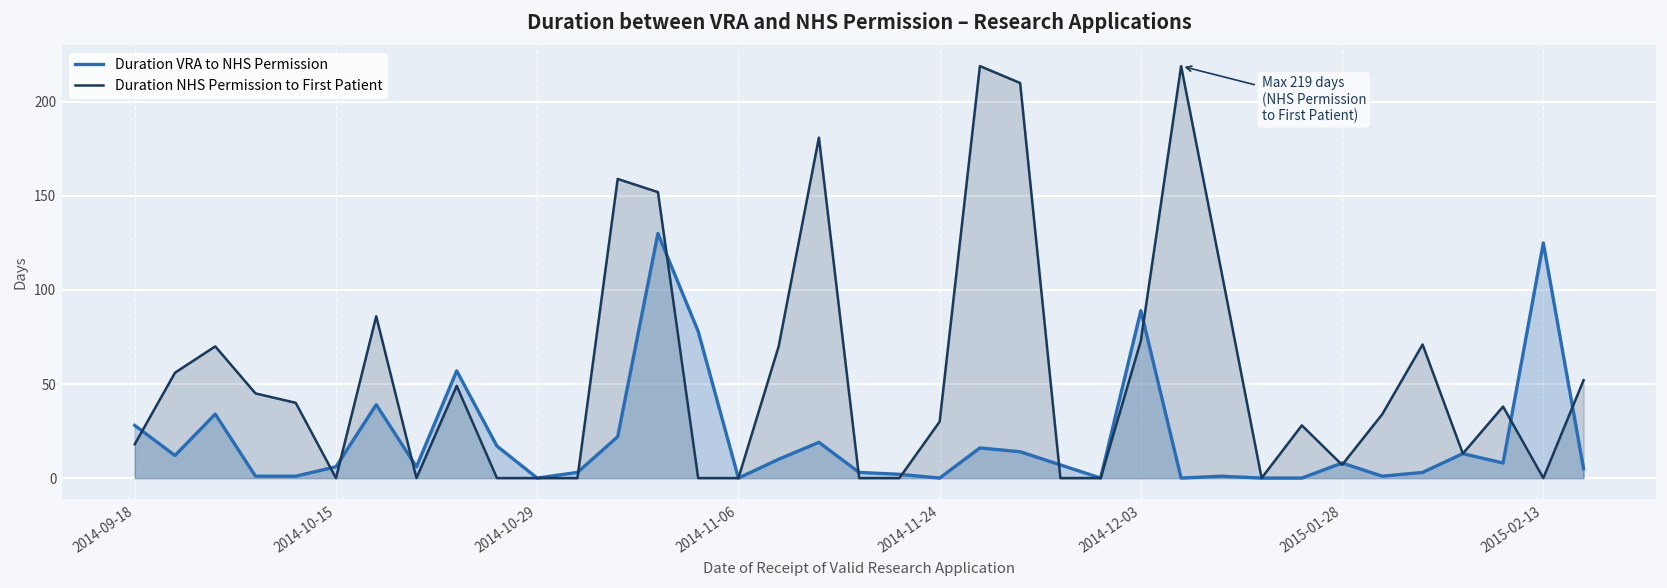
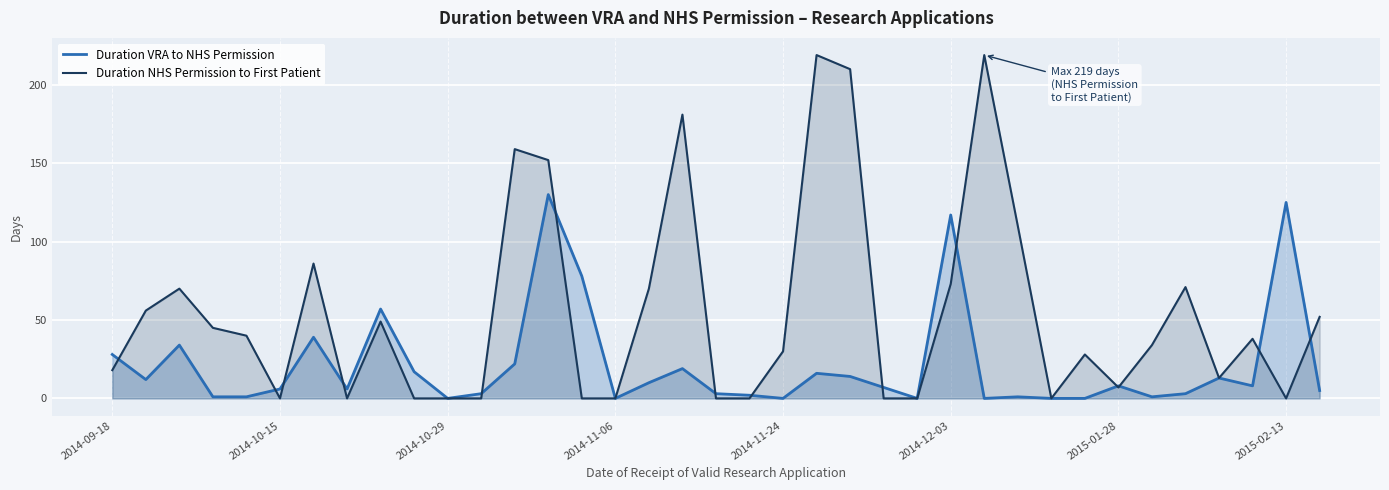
  {
    "Duration VRA to NHS Permission": {
      "2014-09-18": 28,
-     "2014-12-03": 89,
+     "2014-12-03": 117,
      "2015-02-13": 125
    },
    "Duration NHS Permission to First Patient": {
      "2014-09-18": 18,
      "2014-12-03": 73,
      "2015-02-13": 0
    }
  }
